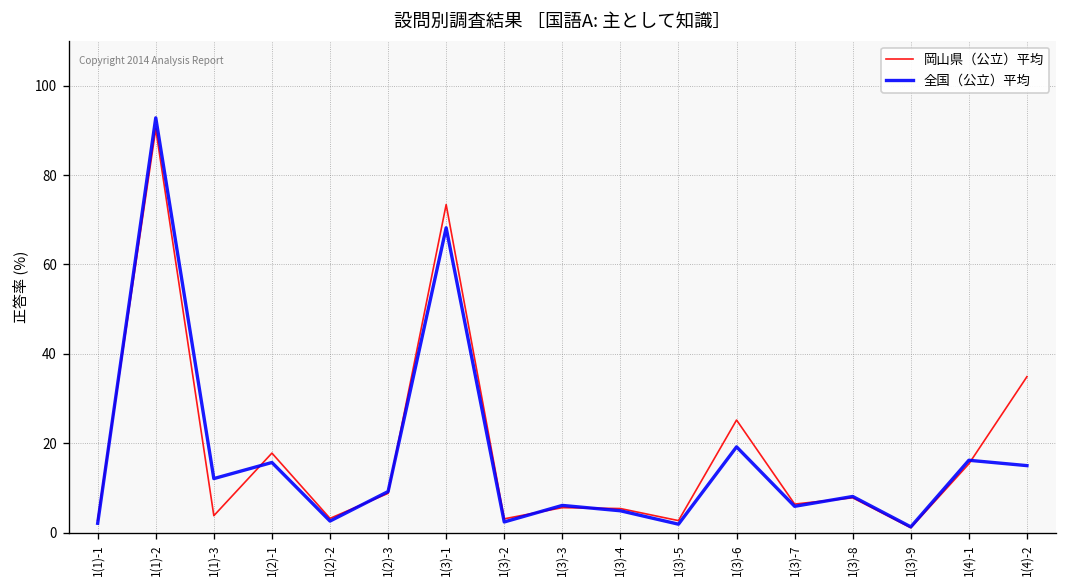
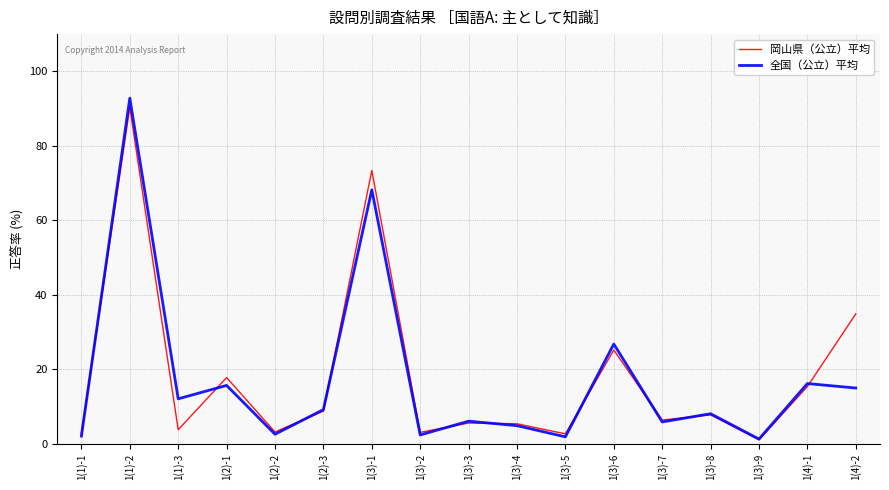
  {
    "岡山県（公立）平均": {
      "1(1)-1": 3,
      "1(1)-2": 90,
      "1(1)-3": 4,
      "1(2)-1": 18,
      "1(3)-1": 73,
      "1(3)-2": 3,
      "1(3)-5": 3,
      "1(3)-6": 25,
      "1(4)-1": 15,
      "1(4)-2": 35
    },
    "全国（公立）平均": {
      "1(1)-1": 2,
      "1(1)-2": 93,
      "1(1)-3": 12,
      "1(2)-1": 16,
      "1(3)-1": 68,
      "1(3)-2": 2,
      "1(3)-5": 2,
-     "1(3)-6": 19,
+     "1(3)-6": 27,
      "1(4)-1": 16,
      "1(4)-2": 15
    }
  }
